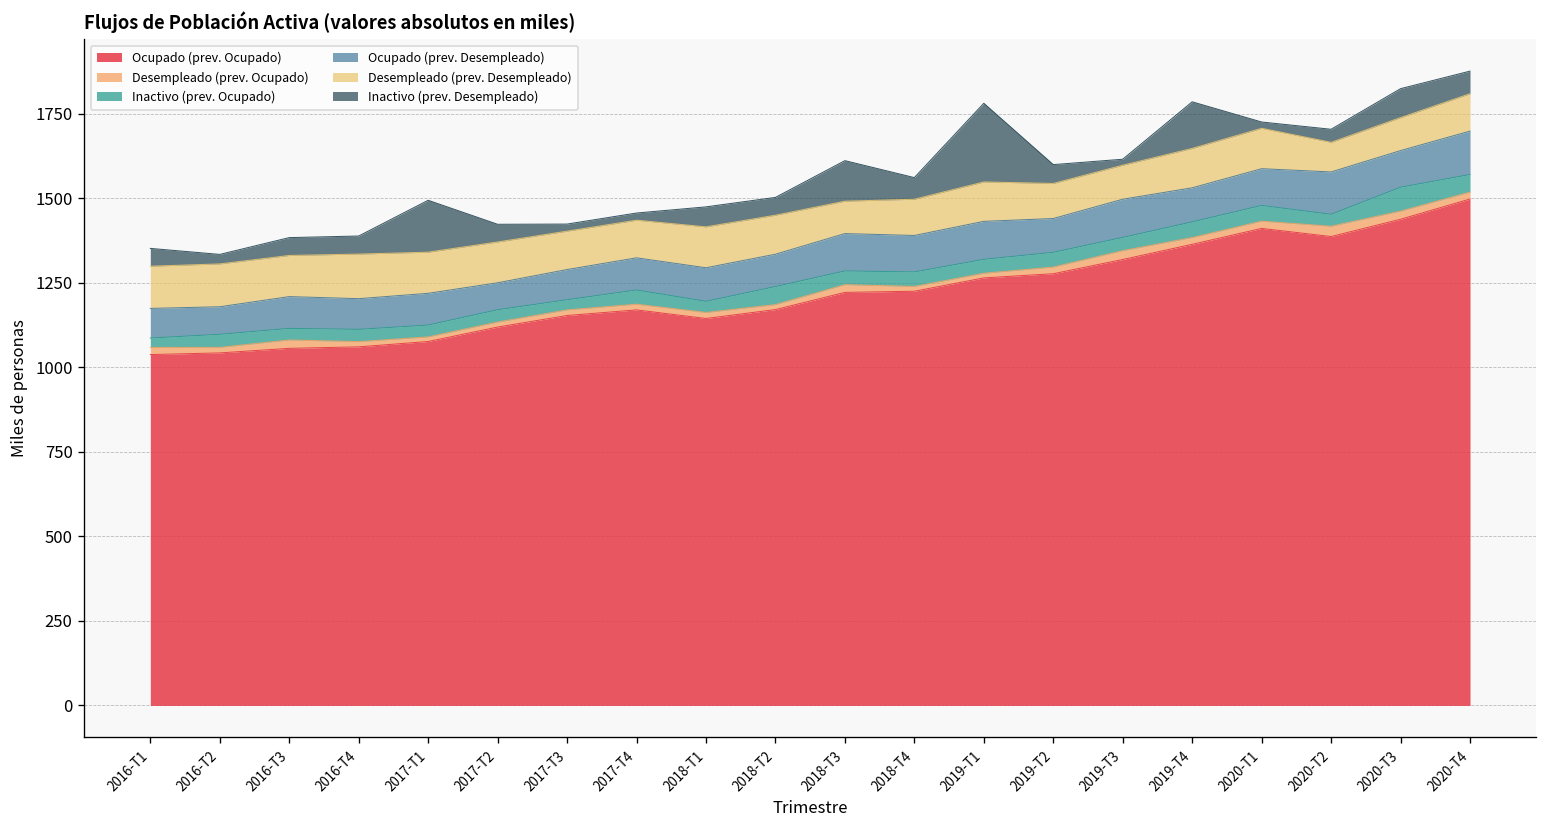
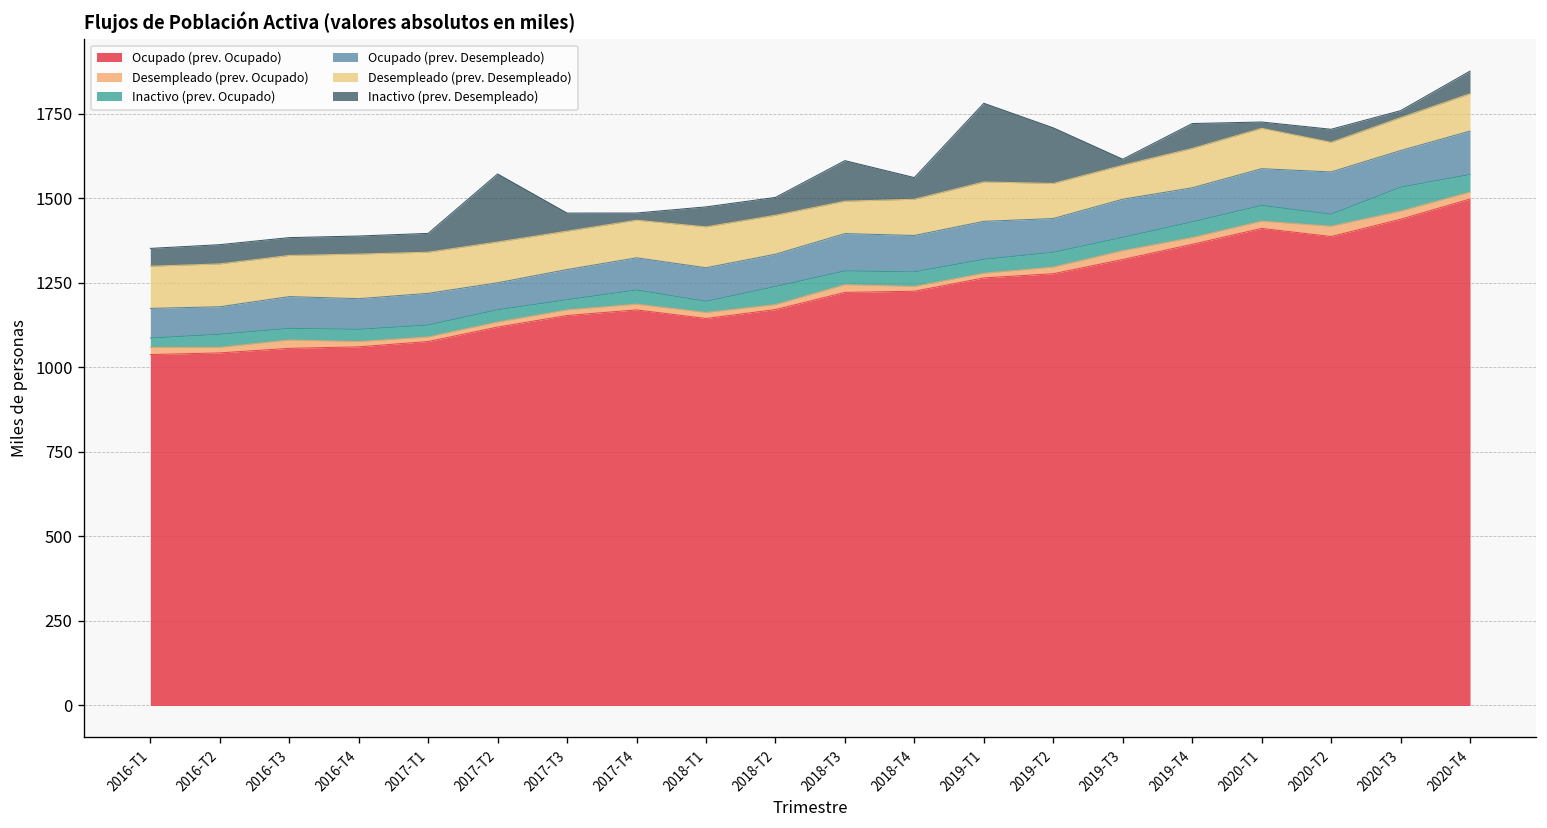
  {
    "Ocupado (prev. Ocupado)": {
      "2016-T1": 1040,
      "2016-T2": 1040,
      "2016-T3": 1060,
      "2016-T4": 1060,
      "2017-T1": 1080,
      "2017-T2": 1120,
      "2017-T3": 1150,
      "2017-T4": 1170,
      "2018-T1": 1140,
      "2018-T2": 1170,
      "2018-T3": 1220,
      "2018-T4": 1230,
      "2019-T1": 1260,
      "2019-T2": 1280,
      "2019-T3": 1320,
      "2019-T4": 1360,
      "2020-T1": 1410,
      "2020-T2": 1390,
      "2020-T3": 1440,
      "2020-T4": 1500
    },
    "Inactivo (prev. Desempleado)": {
      "2016-T1": 50,
-     "2016-T2": 30,
+     "2016-T2": 60,
      "2016-T3": 50,
      "2016-T4": 50,
-     "2017-T1": 150,
-     "2017-T2": 50,
-     "2017-T3": 20,
+     "2017-T1": 60,
+     "2017-T2": 200,
+     "2017-T3": 50,
      "2017-T4": 20,
      "2018-T1": 60,
      "2018-T2": 50,
      "2018-T3": 120,
      "2018-T4": 60,
      "2019-T1": 230,
-     "2019-T2": 60,
+     "2019-T2": 160,
      "2019-T3": 20,
-     "2019-T4": 140,
+     "2019-T4": 70,
      "2020-T1": 20,
      "2020-T2": 40,
-     "2020-T3": 90,
+     "2020-T3": 20,
      "2020-T4": 70
    }
  }
